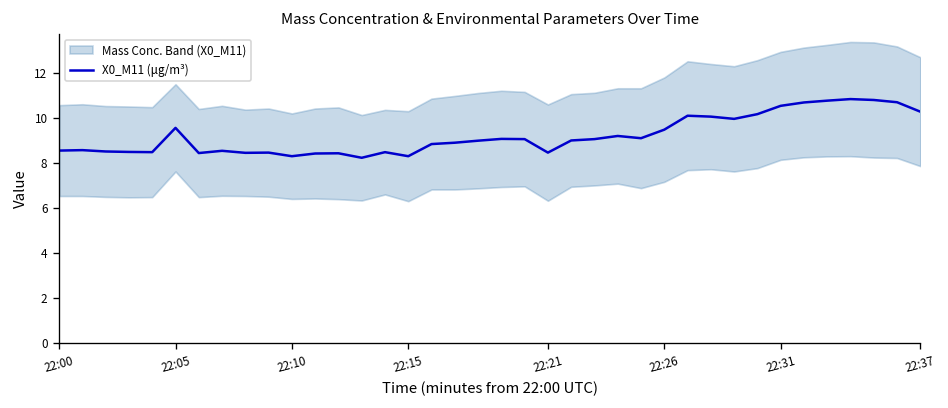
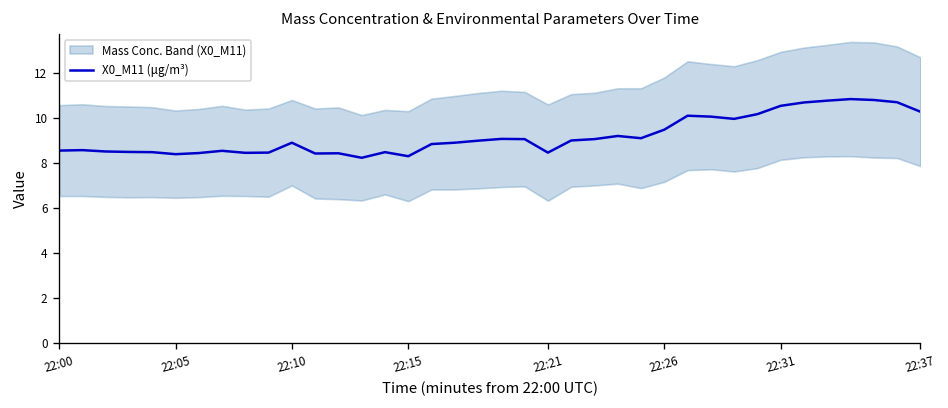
  {
    "X0_M11 (μg/m³)": {
      "22:00": 8.6,
-     "22:05": 9.6,
-     "22:10": 8.3,
+     "22:05": 8.4,
+     "22:10": 8.9,
      "22:15": 8.3,
      "22:21": 8.5,
      "22:26": 9.5,
      "22:31": 10.5,
      "22:37": 10.3
    }
  }
